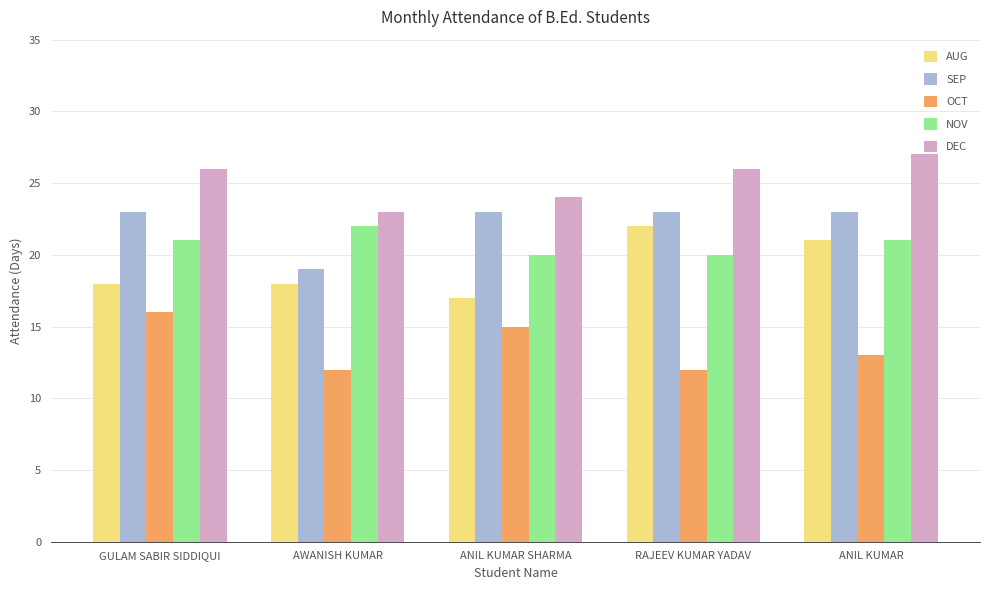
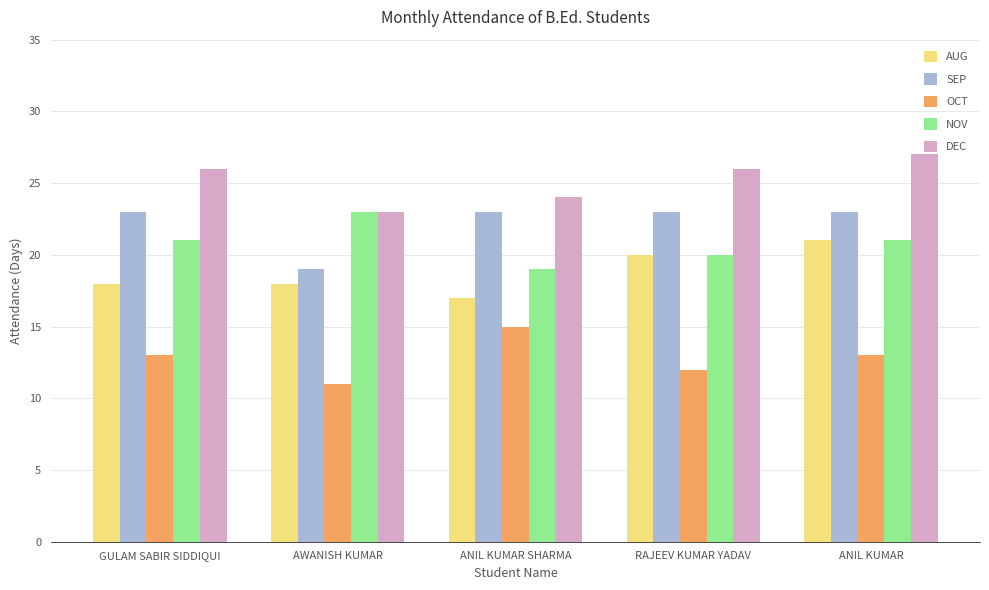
  {
    "AUG": {
      "GULAM SABIR SIDDIQUI": 18,
      "AWANISH KUMAR": 18,
      "ANIL KUMAR SHARMA": 17,
-     "RAJEEV KUMAR YADAV": 22,
+     "RAJEEV KUMAR YADAV": 20,
      "ANIL KUMAR": 21
    },
    "OCT": {
-     "GULAM SABIR SIDDIQUI": 16,
-     "AWANISH KUMAR": 12,
+     "GULAM SABIR SIDDIQUI": 13,
+     "AWANISH KUMAR": 11,
      "ANIL KUMAR SHARMA": 15,
      "RAJEEV KUMAR YADAV": 12,
      "ANIL KUMAR": 13
    },
    "NOV": {
      "GULAM SABIR SIDDIQUI": 21,
-     "AWANISH KUMAR": 22,
-     "ANIL KUMAR SHARMA": 20,
+     "AWANISH KUMAR": 23,
+     "ANIL KUMAR SHARMA": 19,
      "RAJEEV KUMAR YADAV": 20,
      "ANIL KUMAR": 21
    }
  }
